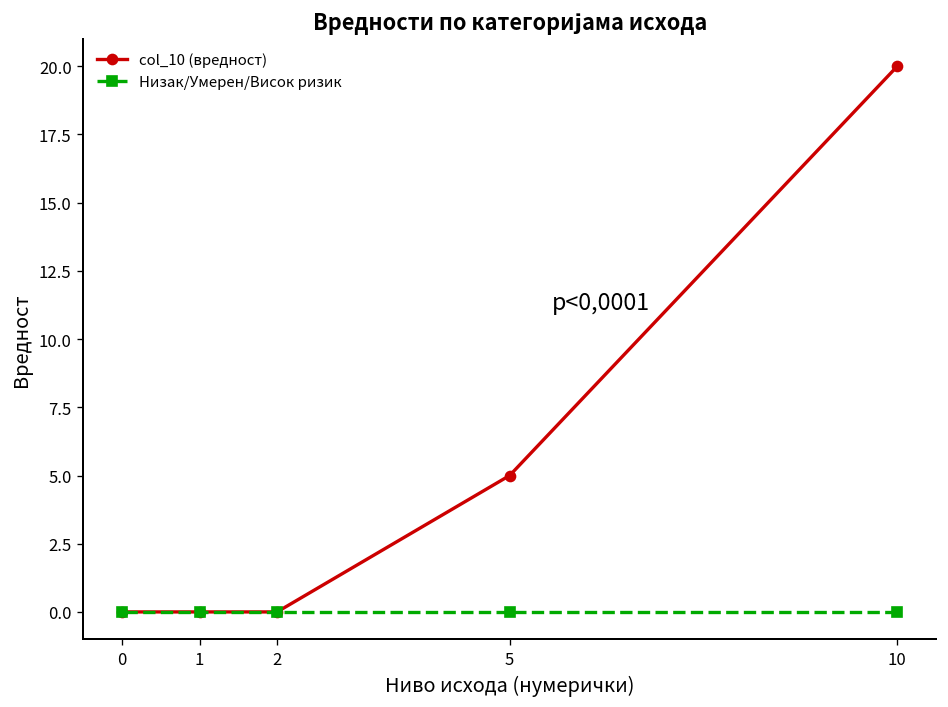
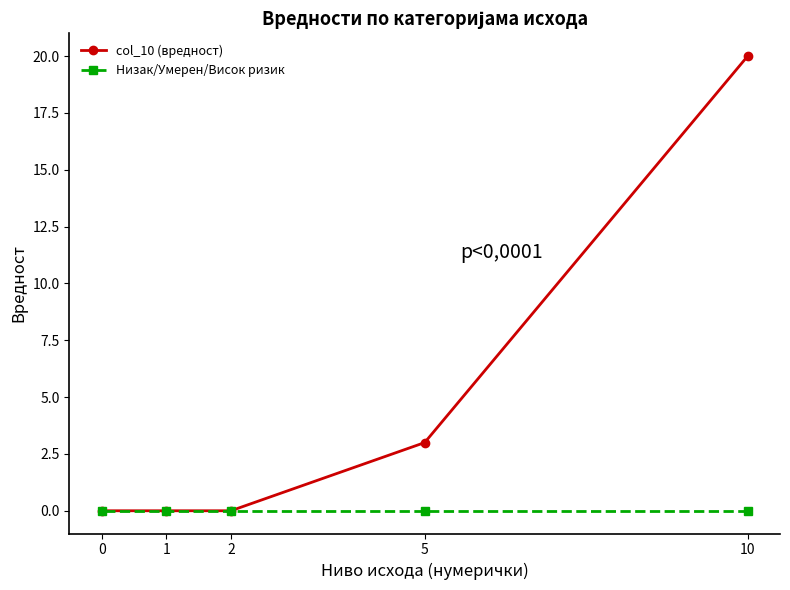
  {
    "col_10 (вредност)": {
-     "5": 5,
+     "5": 3,
      "10": 20
    },
    "Низак/Умерен/Висок ризик": {
      "5": 0,
      "10": 0
    }
  }
